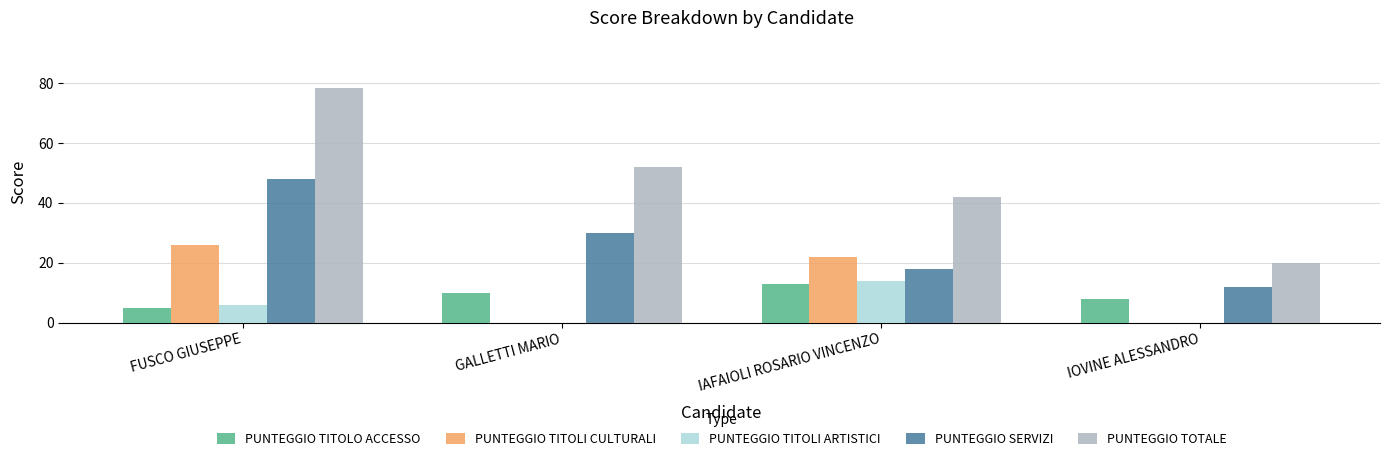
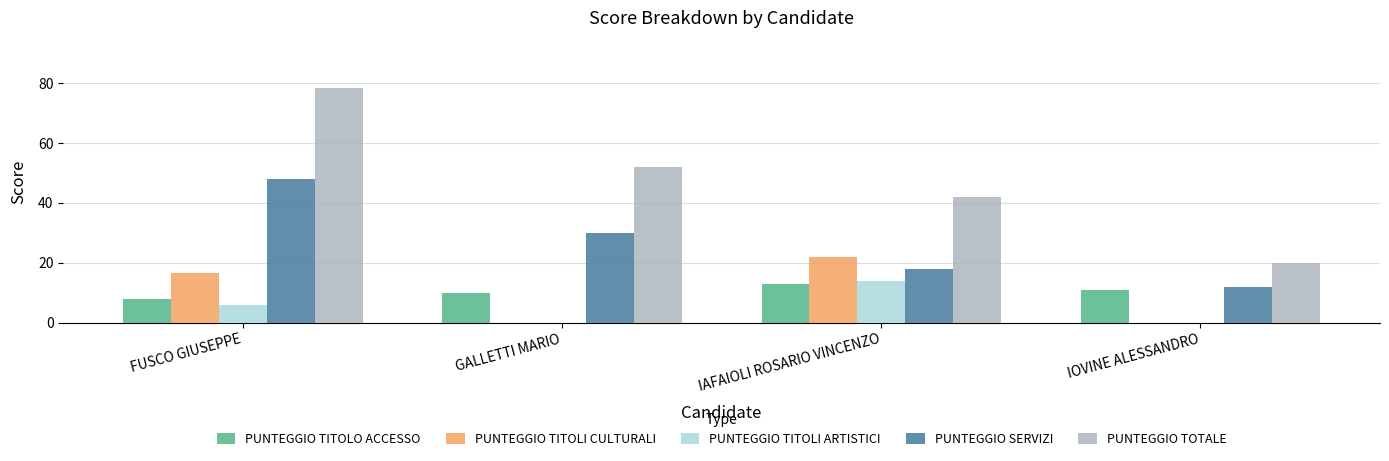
  {
    "PUNTEGGIO TITOLO ACCESSO": {
-     "FUSCO GIUSEPPE": 5,
+     "FUSCO GIUSEPPE": 8,
      "GALLETTI MARIO": 10,
      "IAFAIOLI ROSARIO VINCENZO": 13,
-     "IOVINE ALESSANDRO": 8
+     "IOVINE ALESSANDRO": 11
    },
    "PUNTEGGIO TITOLI CULTURALI": {
-     "FUSCO GIUSEPPE": 26,
+     "FUSCO GIUSEPPE": 17,
      "GALLETTI MARIO": 0,
      "IAFAIOLI ROSARIO VINCENZO": 22,
      "IOVINE ALESSANDRO": 0
    },
    "PUNTEGGIO SERVIZI": {
      "FUSCO GIUSEPPE": 48,
      "GALLETTI MARIO": 30,
      "IAFAIOLI ROSARIO VINCENZO": 18,
      "IOVINE ALESSANDRO": 12
    }
  }
